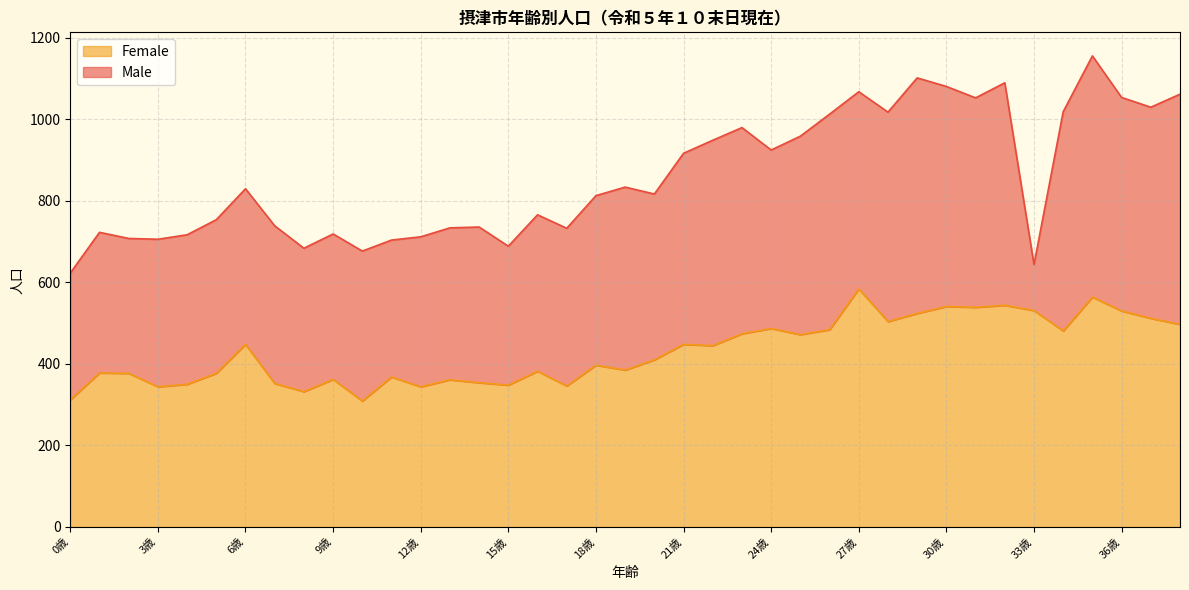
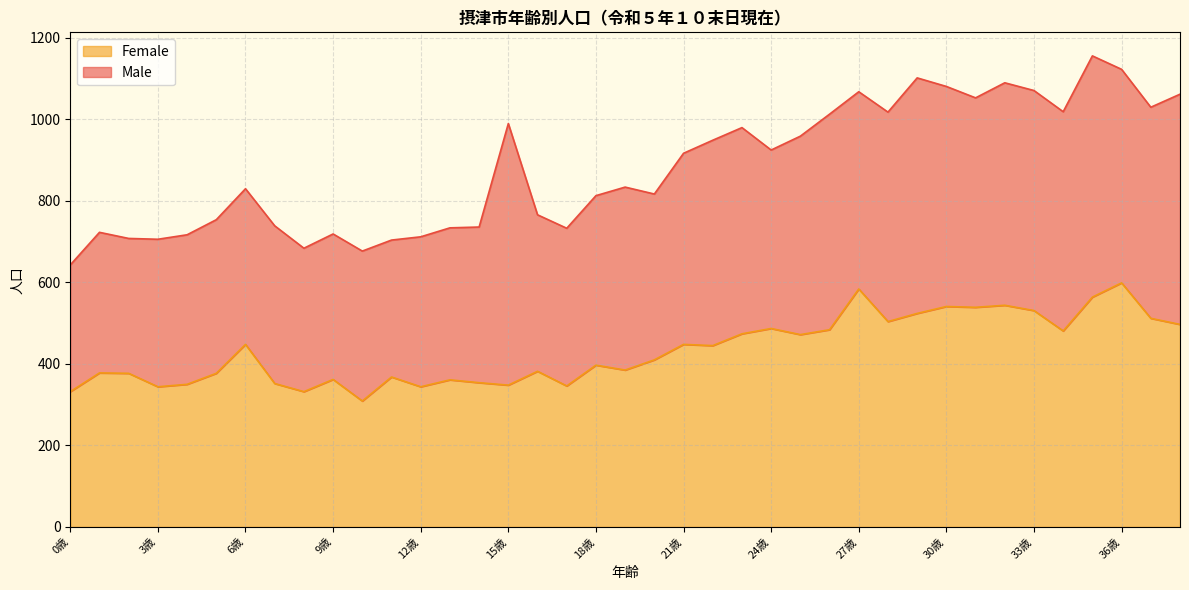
  {
    "Female": {
-     "0歳": 310,
+     "0歳": 330,
      "3歳": 340,
      "6歳": 450,
      "9歳": 360,
      "12歳": 340,
      "15歳": 350,
      "18歳": 400,
      "21歳": 450,
      "24歳": 490,
      "27歳": 580,
      "30歳": 540,
      "33歳": 530,
-     "36歳": 530
+     "36歳": 600
    },
    "Male": {
      "0歳": 310,
      "3歳": 360,
      "6歳": 380,
      "9歳": 360,
      "12歳": 370,
-     "15歳": 340,
+     "15歳": 640,
      "18歳": 420,
      "21歳": 470,
      "24歳": 440,
      "27歳": 480,
      "30歳": 540,
-     "33歳": 110,
+     "33歳": 540,
      "36歳": 520
    }
  }
